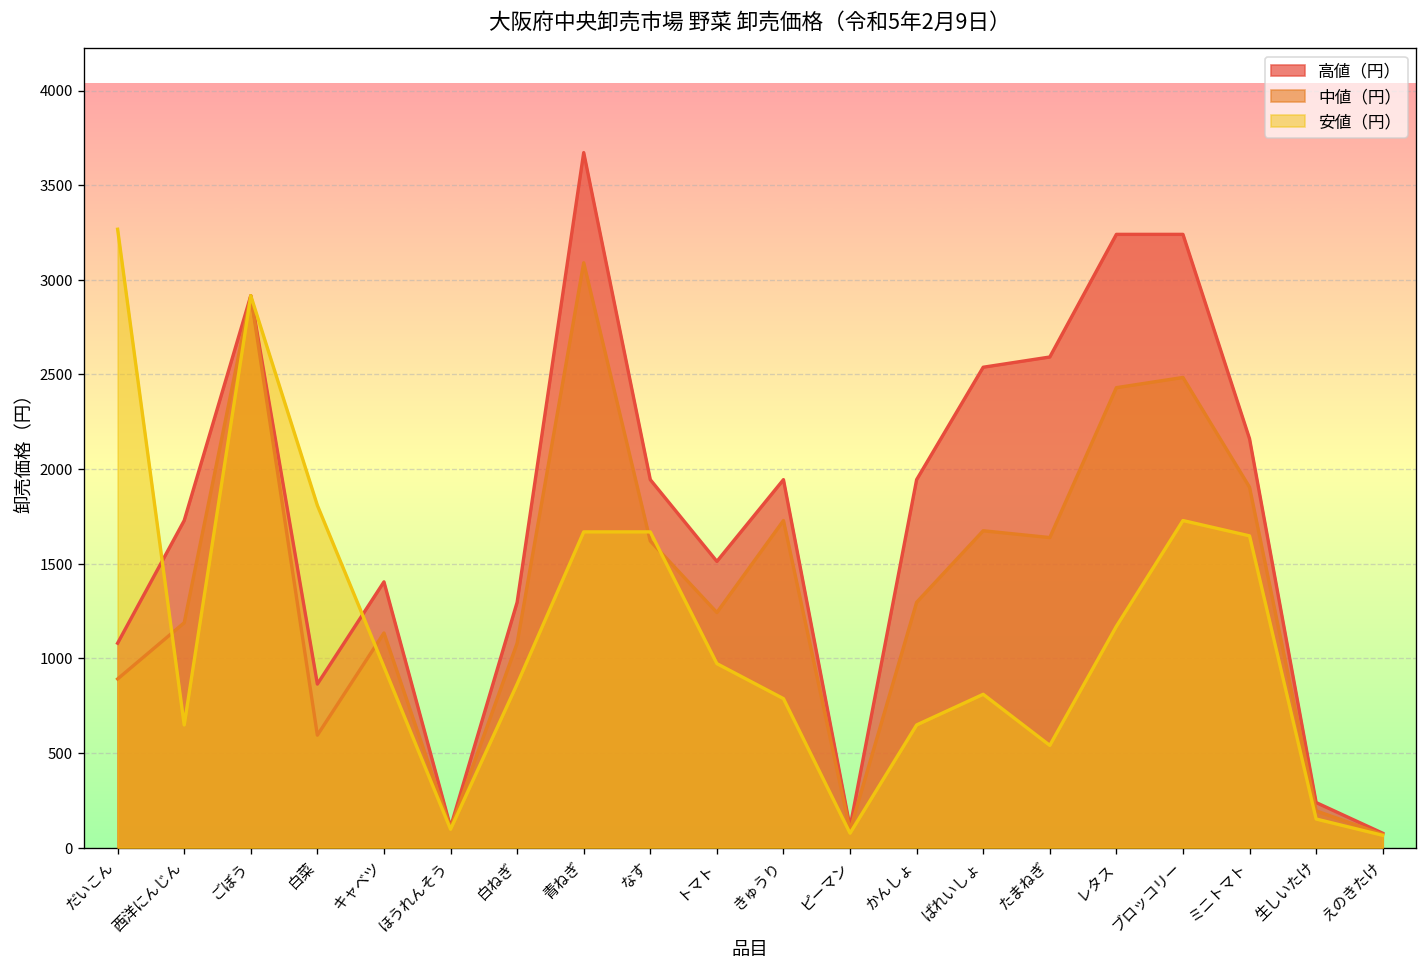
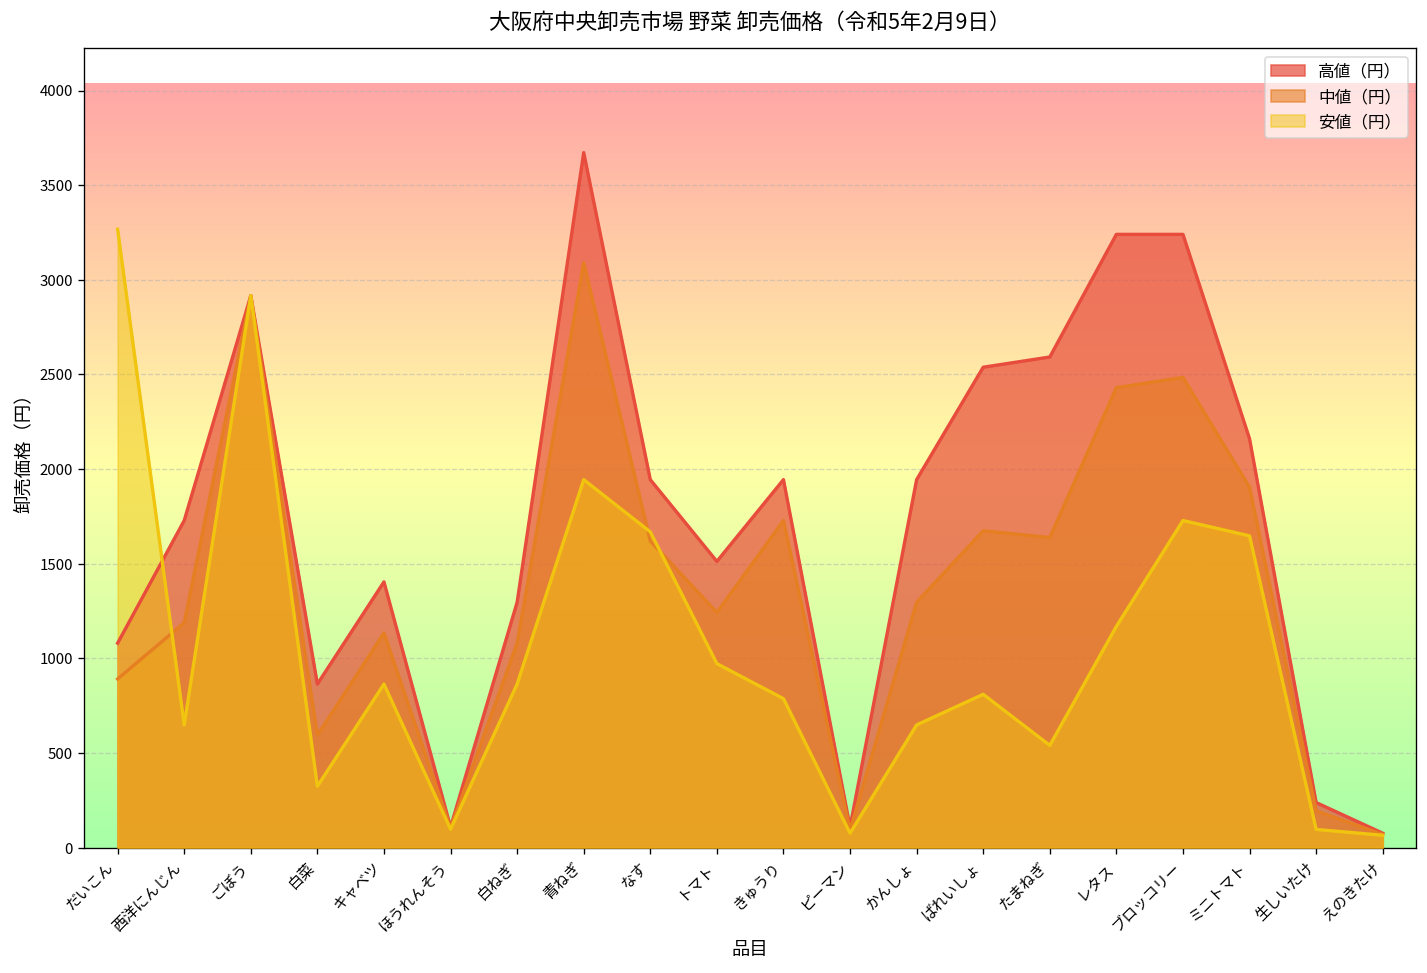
  {
    "安値（円）": {
      "だいこん": 3270,
      "西洋にんじん": 650,
-     "白菜": 1810,
-     "キャベツ": 960,
+     "白菜": 320,
+     "キャベツ": 860,
      "白ねぎ": 860,
-     "青ねぎ": 1670,
+     "青ねぎ": 1940,
      "なす": 1670,
      "トマト": 970,
      "きゅうり": 790,
      "かんしょ": 650,
      "ばれいしょ": 810,
      "たまねぎ": 540,
      "レタス": 1170,
      "ブロッコリー": 1730,
      "ミニトマト": 1650,
-     "生しいたけ": 150
+     "生しいたけ": 100
    }
  }
